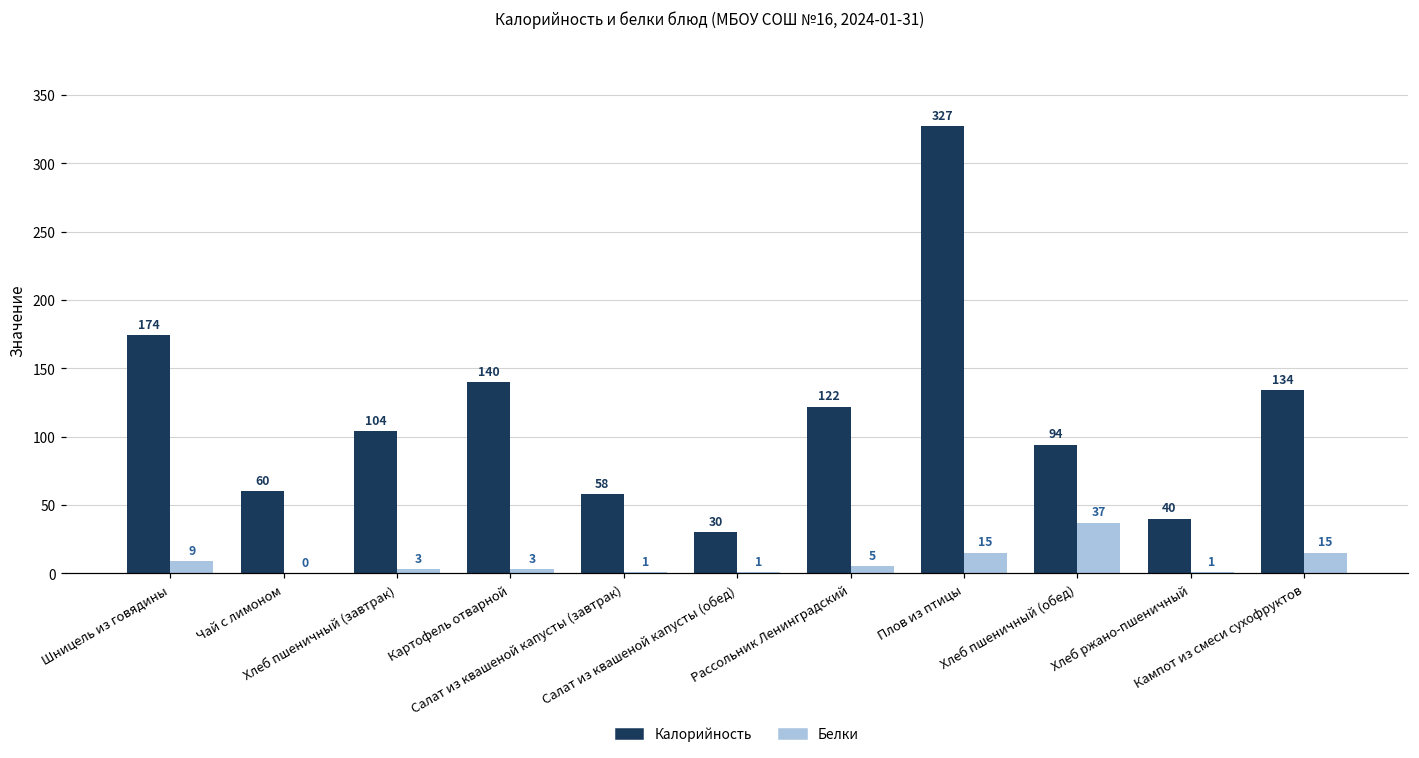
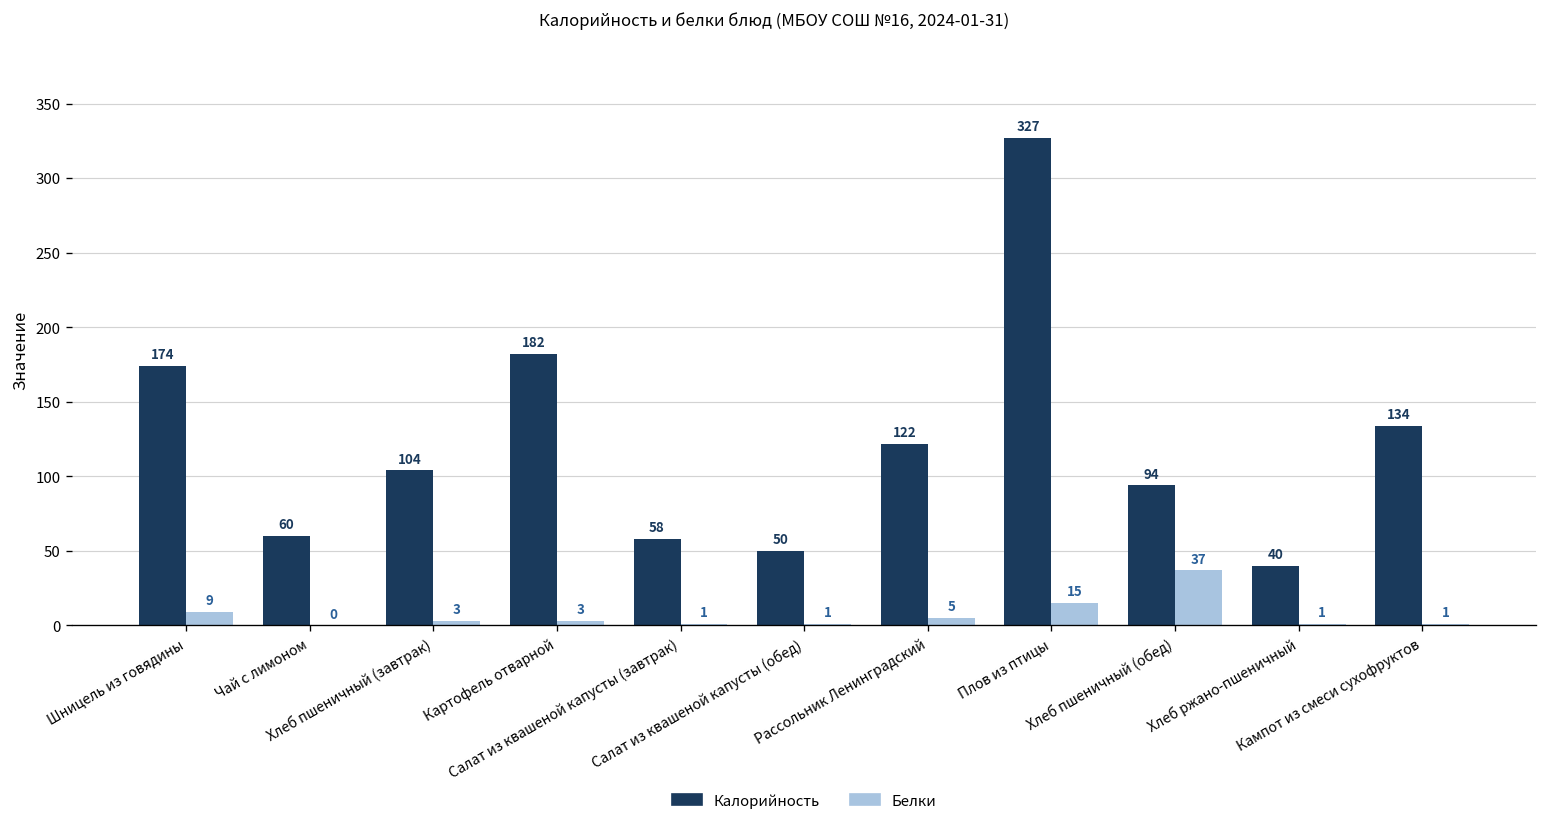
  {
    "Калорийность": {
      "Шницель из говядины": 174,
      "Чай с лимоном": 60,
      "Хлеб пшеничный (завтрак)": 104,
-     "Картофель отварной": 140,
+     "Картофель отварной": 182,
      "Салат из квашеной капусты (завтрак)": 58,
-     "Салат из квашеной капусты (обед)": 30,
+     "Салат из квашеной капусты (обед)": 50,
      "Рассольник Ленинградский": 122,
      "Плов из птицы": 327,
      "Хлеб пшеничный (обед)": 94,
      "Хлеб ржано-пшеничный": 40,
      "Кампот из смеси сухофруктов": 134
    },
    "Белки": {
      "Шницель из говядины": 9,
      "Чай с лимоном": 0,
      "Хлеб пшеничный (завтрак)": 3,
      "Картофель отварной": 3,
      "Салат из квашеной капусты (завтрак)": 1,
      "Салат из квашеной капусты (обед)": 1,
      "Рассольник Ленинградский": 5,
      "Плов из птицы": 15,
      "Хлеб пшеничный (обед)": 37,
      "Хлеб ржано-пшеничный": 1,
-     "Кампот из смеси сухофруктов": 15
+     "Кампот из смеси сухофруктов": 1
    }
  }
